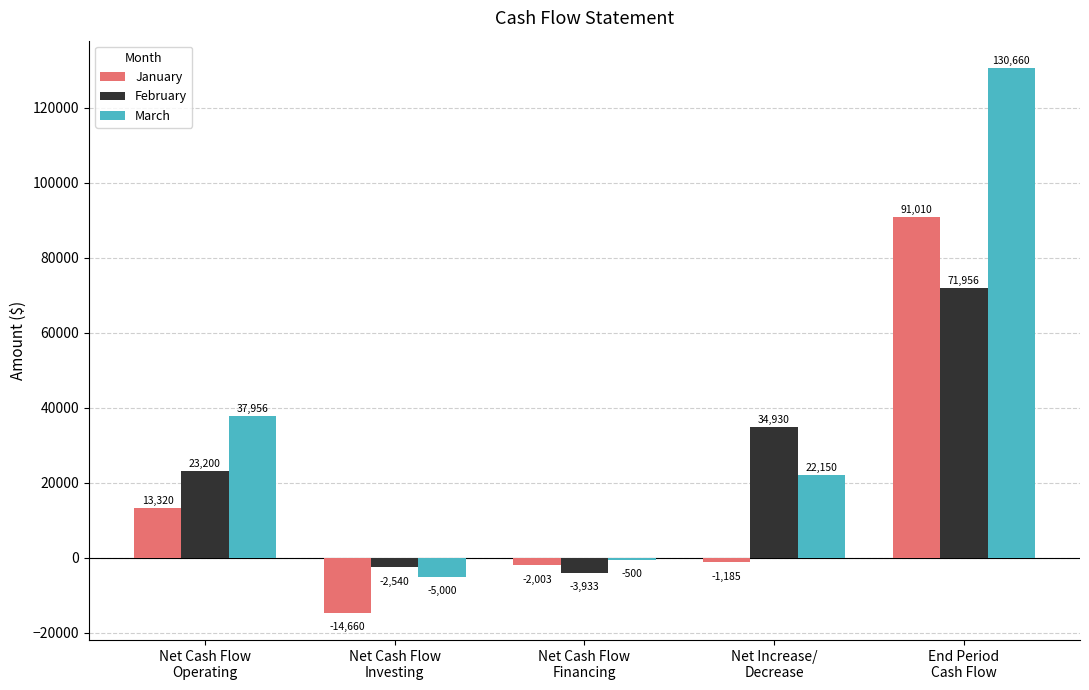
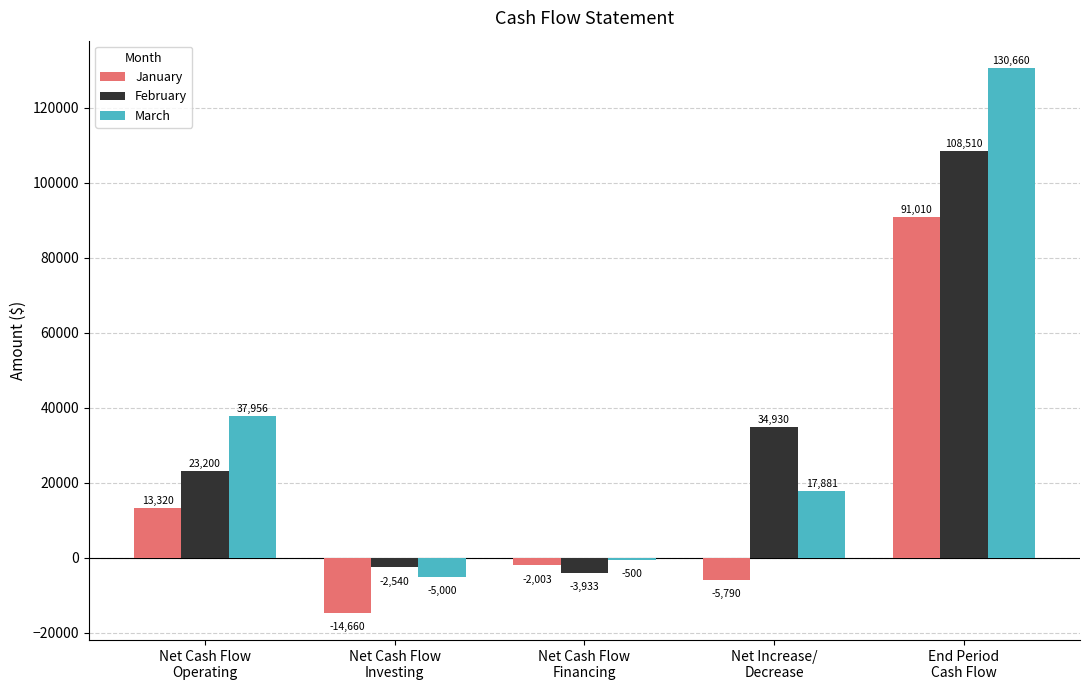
  {
    "January": {
      "Net Cash Flow Operating": "13,320",
      "Net Cash Flow Investing": "-14,660",
      "Net Cash Flow Financing": "-2,003",
-     "Net Increase/ Decrease": "-1,185",
+     "Net Increase/ Decrease": "-5,790",
      "End Period Cash Flow": "91,010"
    },
    "February": {
      "Net Cash Flow Operating": "23,200",
      "Net Cash Flow Investing": "-2,540",
      "Net Cash Flow Financing": "-3,933",
      "Net Increase/ Decrease": "34,930",
-     "End Period Cash Flow": "71,956"
+     "End Period Cash Flow": "108,510"
    },
    "March": {
      "Net Cash Flow Operating": "37,956",
      "Net Cash Flow Investing": "-5,000",
      "Net Cash Flow Financing": "-500",
-     "Net Increase/ Decrease": "22,150",
+     "Net Increase/ Decrease": "17,881",
      "End Period Cash Flow": "130,660"
    }
  }
